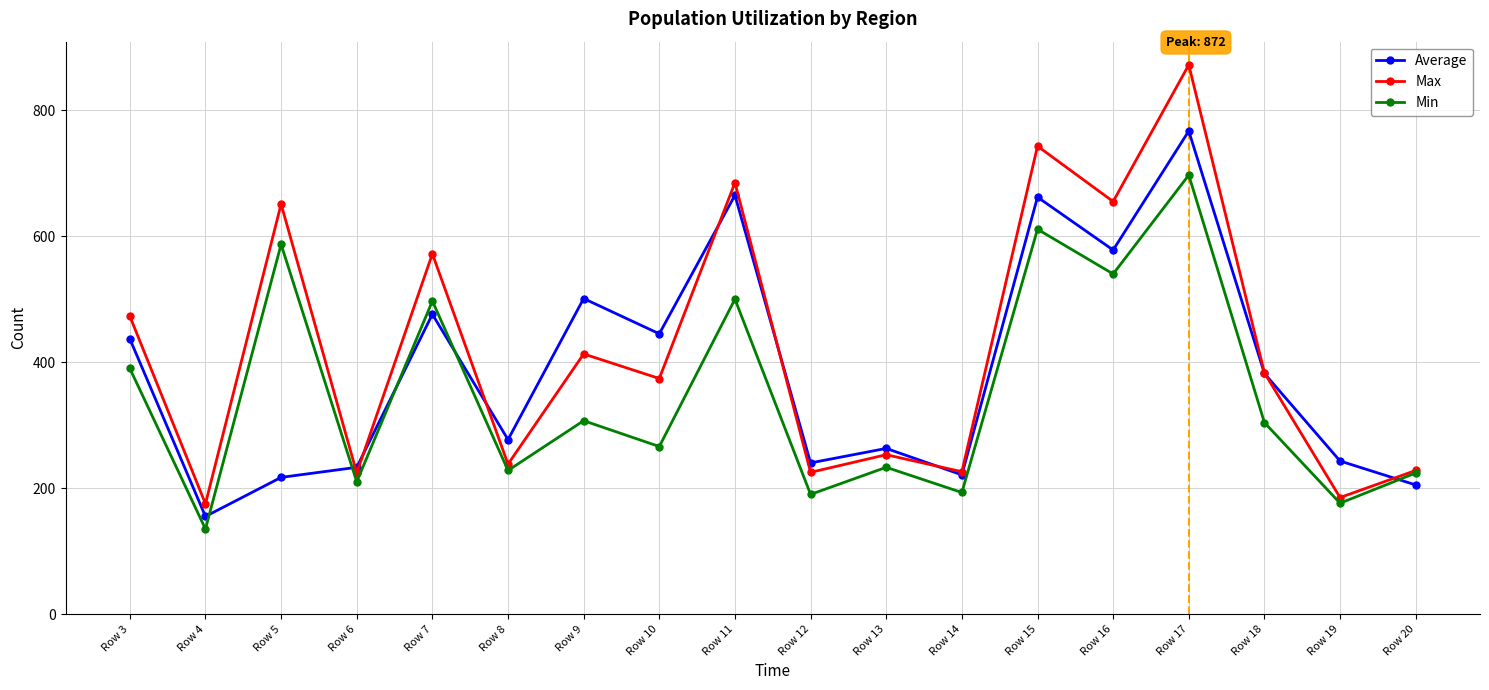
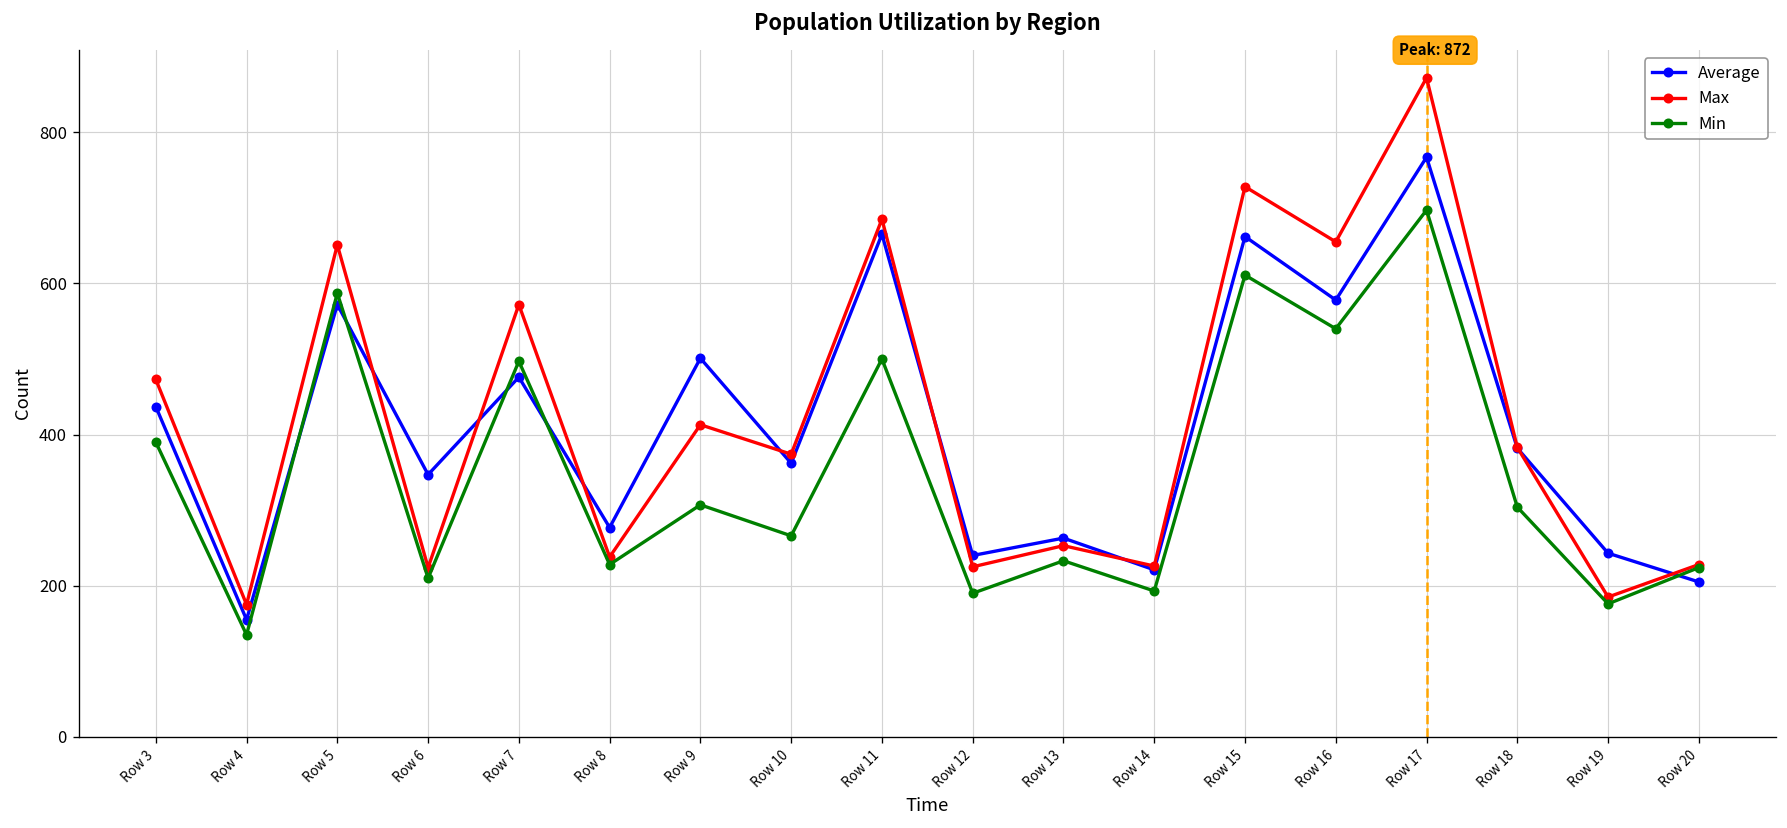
  {
    "Average": {
      "Row 3": 440,
      "Row 4": 160,
-     "Row 5": 220,
-     "Row 6": 230,
+     "Row 5": 570,
+     "Row 6": 350,
      "Row 7": 480,
      "Row 8": 280,
      "Row 9": 500,
-     "Row 10": 450,
+     "Row 10": 360,
      "Row 11": 670,
      "Row 12": 240,
      "Row 13": 260,
      "Row 14": 220,
      "Row 15": 660,
      "Row 16": 580,
      "Row 17": 770,
      "Row 19": 240,
      "Row 20": 210
    },
    "Max": {
      "Row 3": 470,
      "Row 4": 180,
      "Row 5": 650,
      "Row 6": 220,
      "Row 7": 570,
      "Row 8": 240,
      "Row 9": 410,
      "Row 10": 370,
      "Row 11": 690,
      "Row 12": 230,
      "Row 13": 250,
      "Row 14": 230,
-     "Row 15": 740,
+     "Row 15": 730,
      "Row 16": 660,
      "Row 19": 190
    },
    "Min": {
      "Row 3": 390,
      "Row 4": 140,
      "Row 5": 590,
      "Row 6": 210,
      "Row 7": 500,
      "Row 8": 230,
      "Row 9": 310,
      "Row 10": 270,
      "Row 11": 500,
      "Row 12": 190,
      "Row 13": 230,
      "Row 14": 190,
      "Row 15": 610,
      "Row 16": 540,
      "Row 17": 700,
      "Row 18": 300,
      "Row 19": 180
    }
  }
